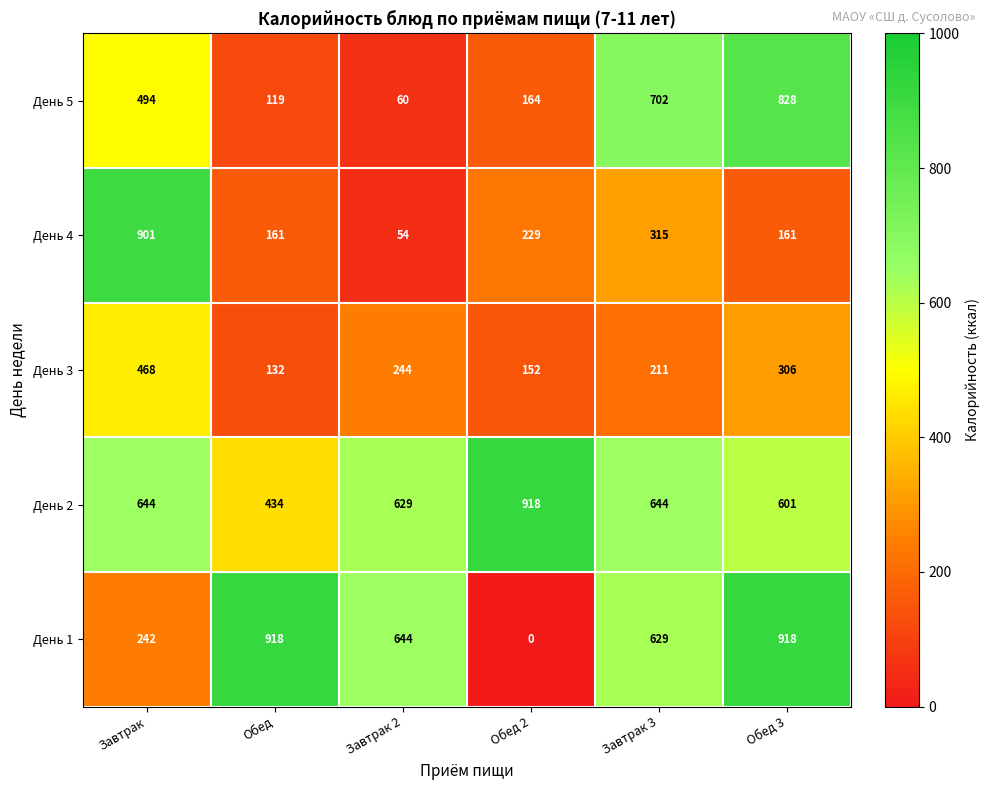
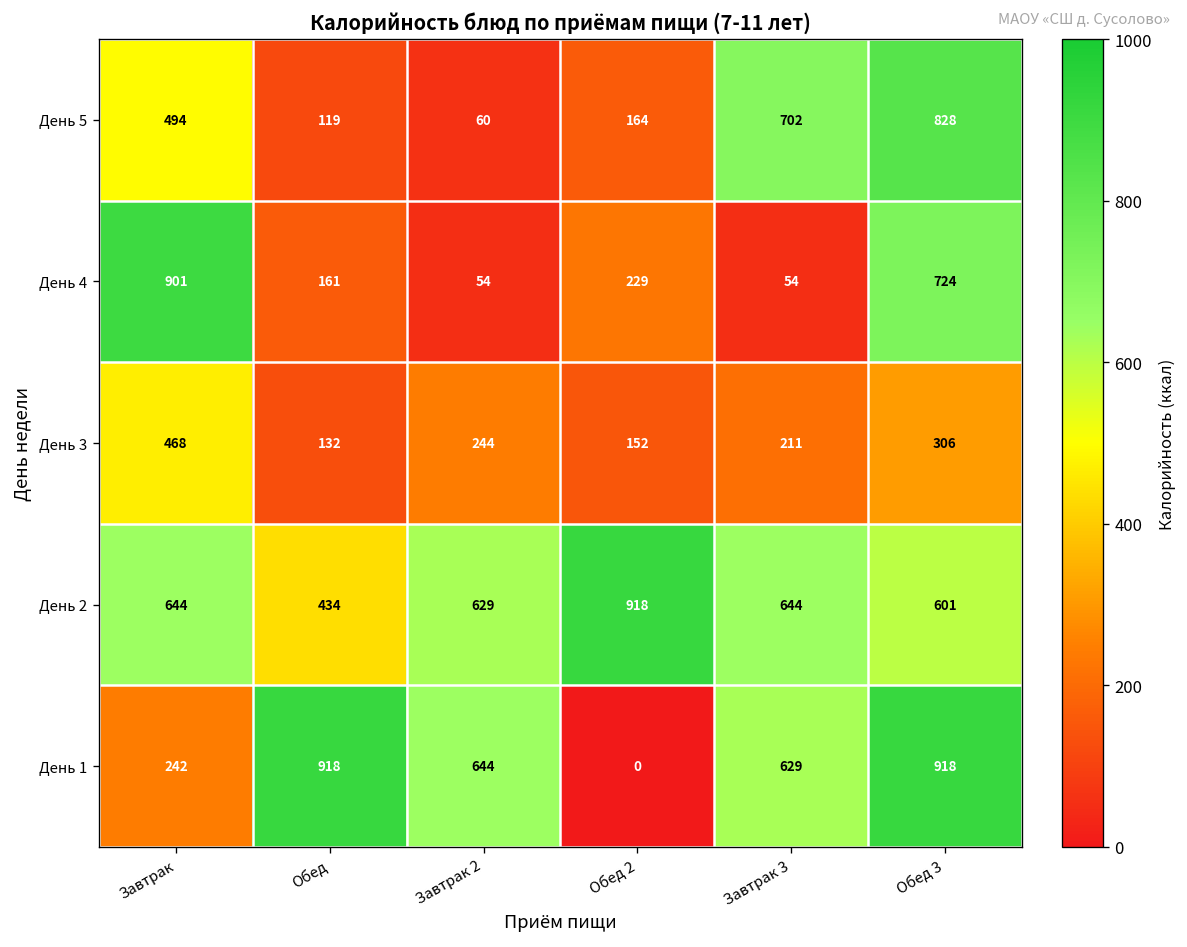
  {
    "День 5": {
      "Завтрак": 494,
      "Обед": 119,
      "Завтрак 2": 60,
      "Обед 2": 164,
      "Завтрак 3": 702,
      "Обед 3": 828
    },
    "День 4": {
      "Завтрак": 901,
      "Обед": 161,
      "Завтрак 2": 54,
      "Обед 2": 229,
-     "Завтрак 3": 315,
-     "Обед 3": 161
+     "Завтрак 3": 54,
+     "Обед 3": 724
    },
    "День 3": {
      "Завтрак": 468,
      "Обед": 132,
      "Завтрак 2": 244,
      "Обед 2": 152,
      "Завтрак 3": 211,
      "Обед 3": 306
    },
    "День 2": {
      "Завтрак": 644,
      "Обед": 434,
      "Завтрак 2": 629,
      "Обед 2": 918,
      "Завтрак 3": 644,
      "Обед 3": 601
    },
    "День 1": {
      "Завтрак": 242,
      "Обед": 918,
      "Завтрак 2": 644,
      "Обед 2": 0,
      "Завтрак 3": 629,
      "Обед 3": 918
    }
  }
